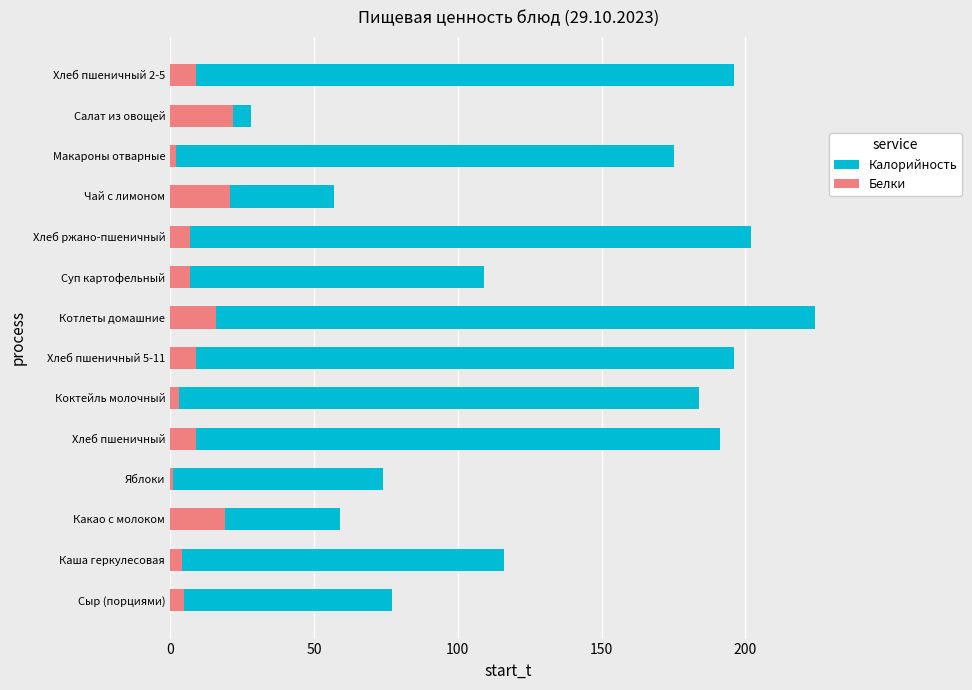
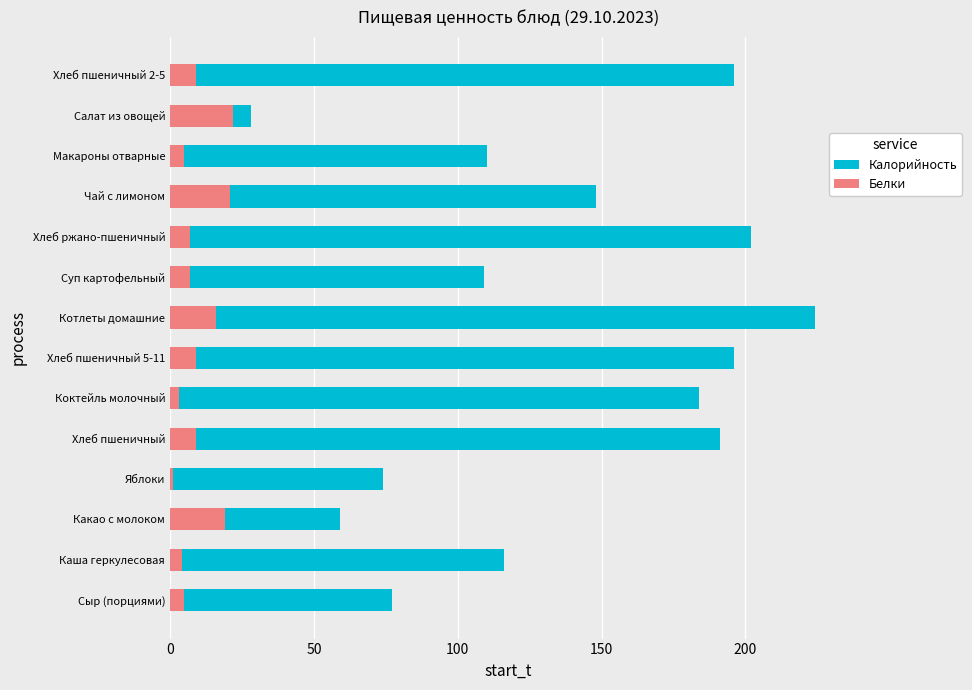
  {
    "Калорийность": {
      "Хлеб пшеничный 2-5": 196,
      "Салат из овощей": 28,
-     "Макароны отварные": 175,
-     "Чай с лимоном": 57,
+     "Макароны отварные": 110,
+     "Чай с лимоном": 148,
      "Хлеб ржано-пшеничный": 202,
      "Суп картофельный": 109,
      "Котлеты домашние": 224,
      "Хлеб пшеничный 5-11": 196,
      "Коктейль молочный": 184,
      "Хлеб пшеничный": 191,
      "Яблоки": 74,
      "Какао с молоком": 59,
      "Каша геркулесовая": 116,
      "Сыр (порциями)": 77
    },
    "Белки": {
-     "Макароны отварные": 2
+     "Макароны отварные": 5
    }
  }
